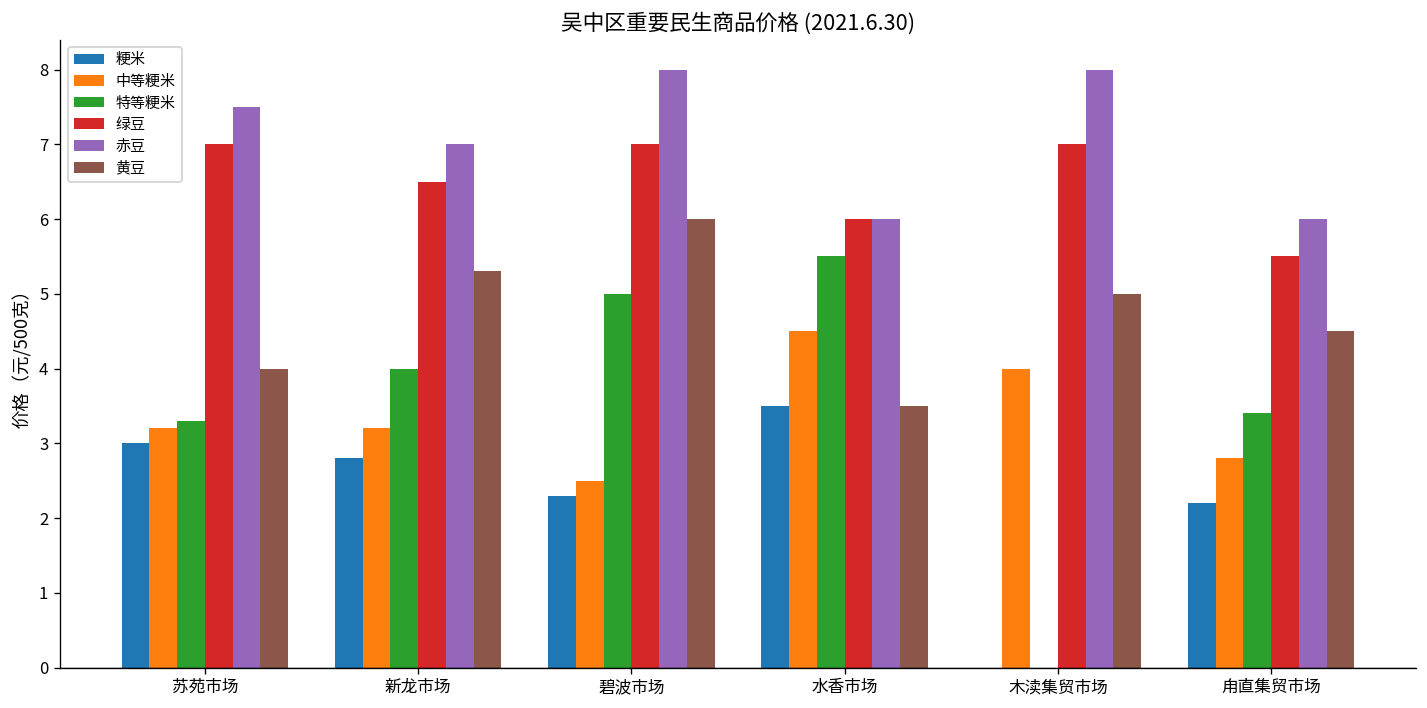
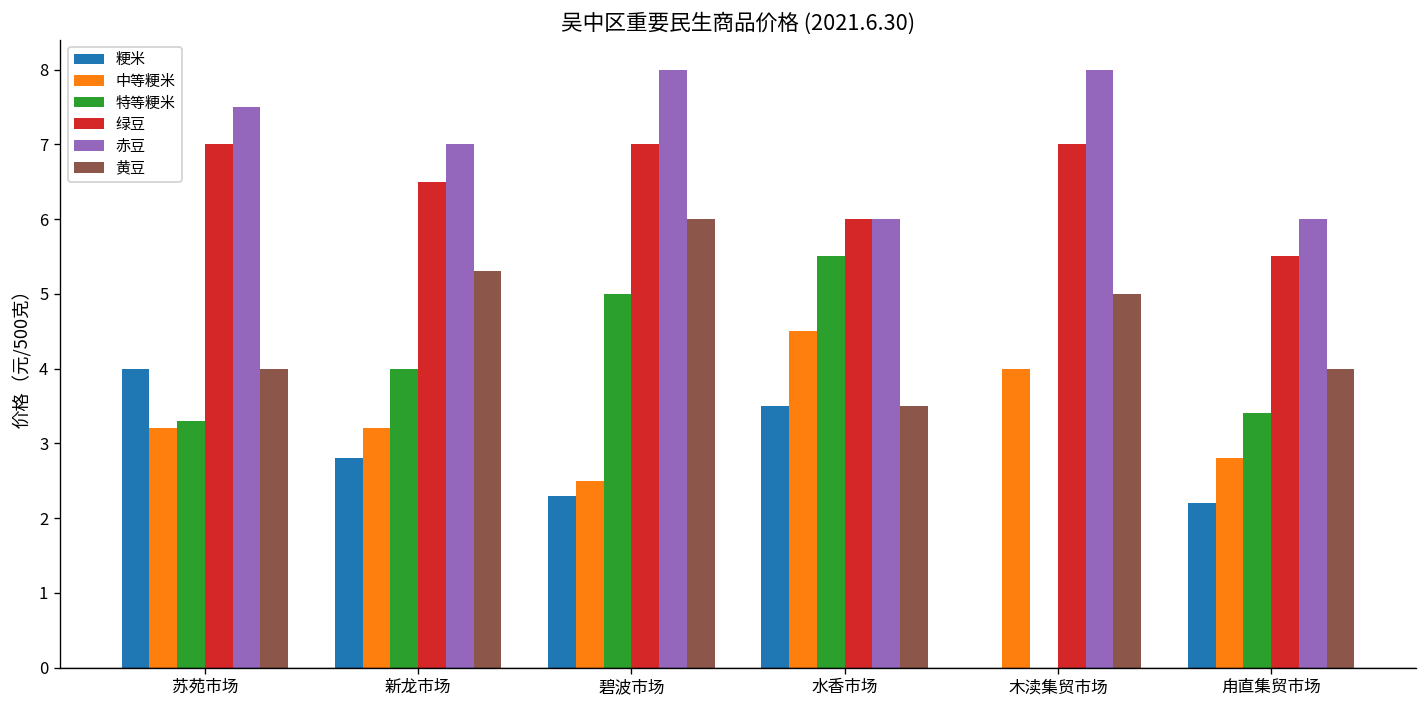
  {
    "粳米": {
-     "苏苑市场": 3,
+     "苏苑市场": 4,
      "新龙市场": 2.8,
      "碧波市场": 2.3,
      "水香市场": 3.5,
      "木渎集贸市场": 0,
      "甪直集贸市场": 2.2
    },
    "中等粳米": {
      "苏苑市场": 3.2,
      "新龙市场": 3.2,
      "碧波市场": 2.5,
      "水香市场": 4.5,
      "木渎集贸市场": 4.0,
      "甪直集贸市场": 2.8
    },
    "特等粳米": {
      "苏苑市场": 3.3,
      "新龙市场": 4.0,
      "碧波市场": 5.0,
      "水香市场": 5.5,
      "木渎集贸市场": 0.0,
      "甪直集贸市场": 3.4
    },
    "绿豆": {
      "苏苑市场": 7.0,
      "新龙市场": 6.5,
      "碧波市场": 7.0,
      "水香市场": 6.0,
      "木渎集贸市场": 7.0,
      "甪直集贸市场": 5.5
    },
    "赤豆": {
      "苏苑市场": 7.5,
      "新龙市场": 7.0,
      "碧波市场": 8.0,
      "水香市场": 6.0,
      "木渎集贸市场": 8.0,
      "甪直集贸市场": 6.0
    },
    "黄豆": {
      "苏苑市场": 4.0,
      "新龙市场": 5.3,
      "碧波市场": 6.0,
      "水香市场": 3.5,
      "木渎集贸市场": 5.0,
-     "甪直集贸市场": 4.5
+     "甪直集贸市场": 4.0
    }
  }
